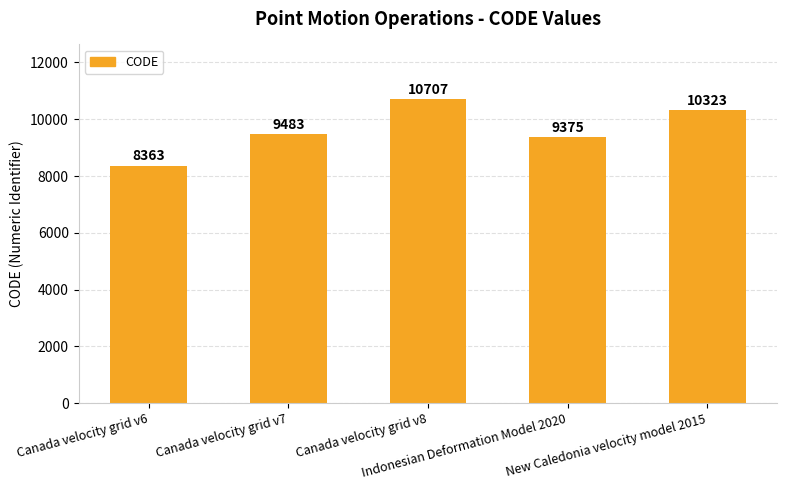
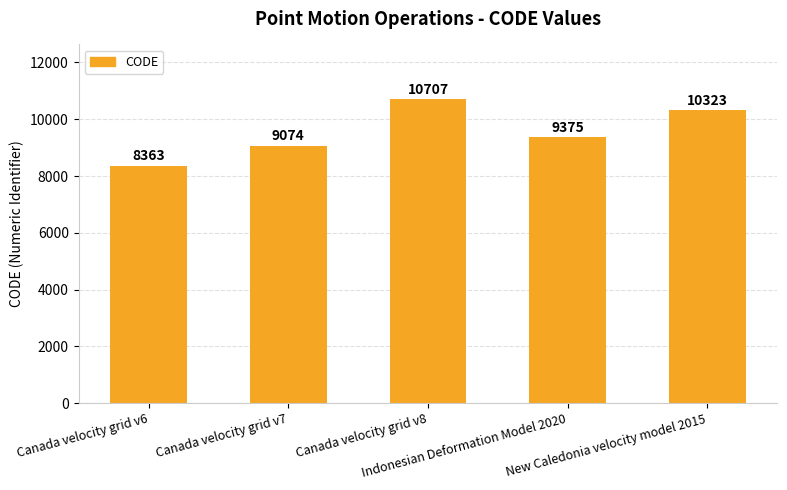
  {
    "Canada velocity grid v6": 8363,
-   "Canada velocity grid v7": 9483,
+   "Canada velocity grid v7": 9074,
    "Canada velocity grid v8": 10707,
    "Indonesian Deformation Model 2020": 9375,
    "New Caledonia velocity model 2015": 10323
  }
